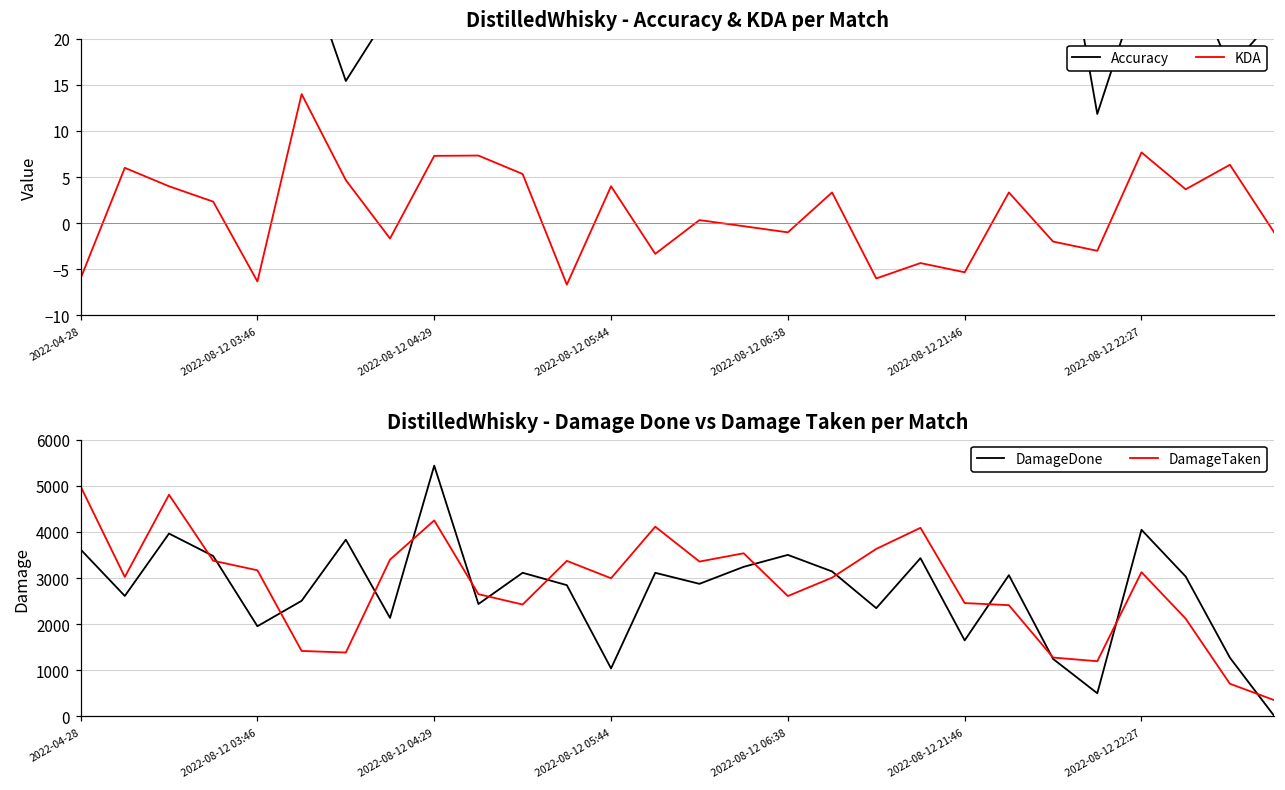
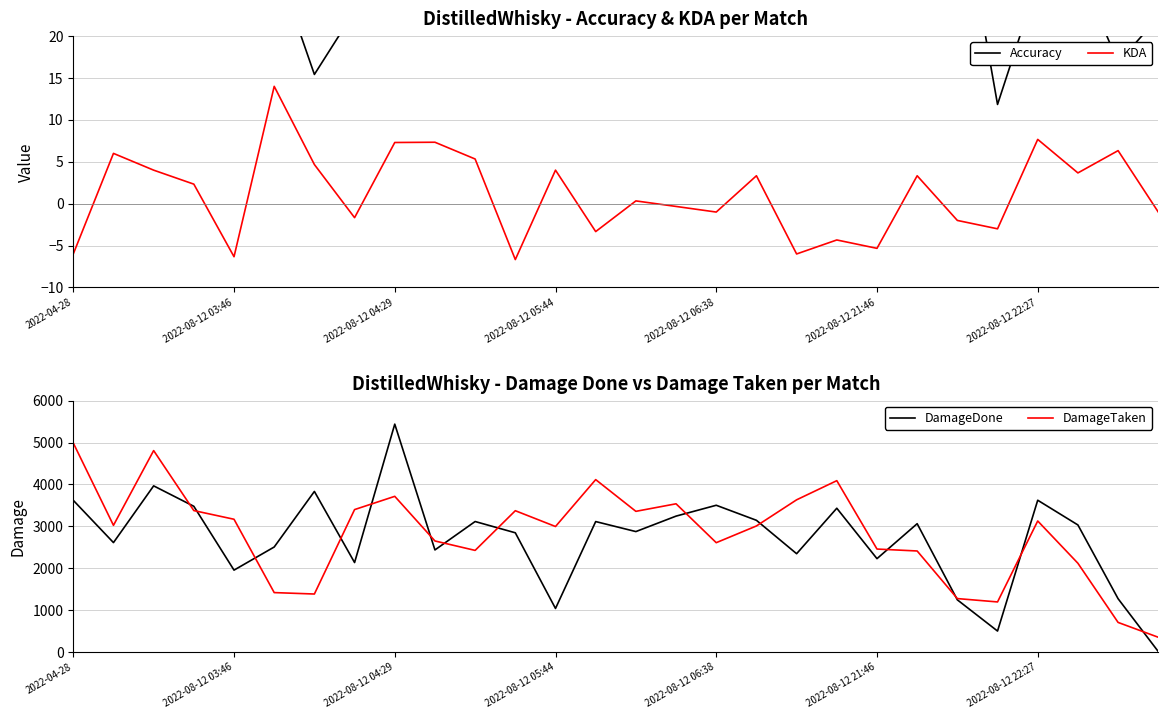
  {
    "DistilledWhisky - Accuracy & KDA per Match": {
      "KDA": {
        "2022-04-28": -6,
        "2022-08-12 03:46": -6,
        "2022-08-12 04:29": 7,
        "2022-08-12 05:44": 4,
        "2022-08-12 06:38": -1,
        "2022-08-12 21:46": -5,
        "2022-08-12 22:27": 8
      }
    },
    "DistilledWhisky - Damage Done vs Damage Taken per Match": {
      "DamageDone": {
        "2022-04-28": 3600,
        "2022-08-12 03:46": 2000,
        "2022-08-12 04:29": 5400,
        "2022-08-12 05:44": 1000,
        "2022-08-12 06:38": 3500,
-       "2022-08-12 21:46": 1600,
-       "2022-08-12 22:27": 4000
+       "2022-08-12 21:46": 2200,
+       "2022-08-12 22:27": 3600
      },
      "DamageTaken": {
        "2022-04-28": 5000,
        "2022-08-12 03:46": 3200,
-       "2022-08-12 04:29": 4300,
+       "2022-08-12 04:29": 3700,
        "2022-08-12 05:44": 3000,
        "2022-08-12 06:38": 2600,
        "2022-08-12 21:46": 2500,
        "2022-08-12 22:27": 3100
      }
    }
  }
